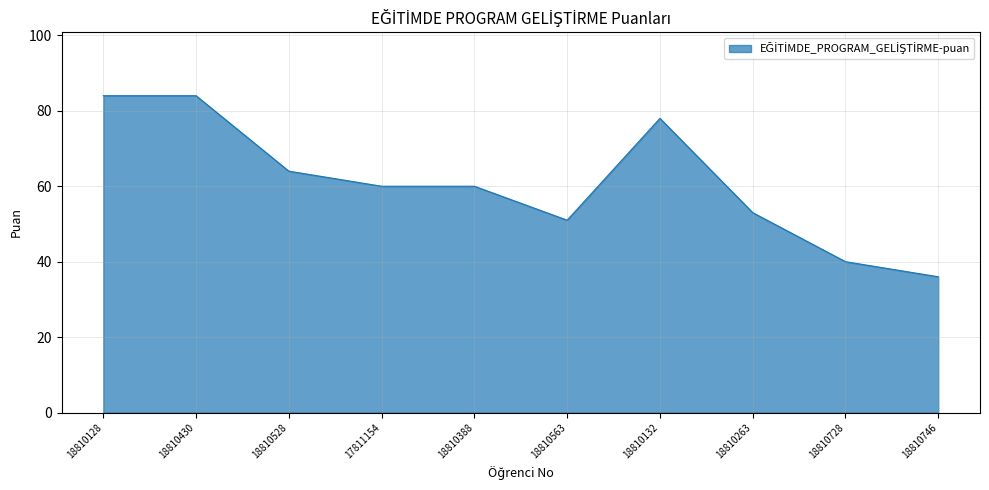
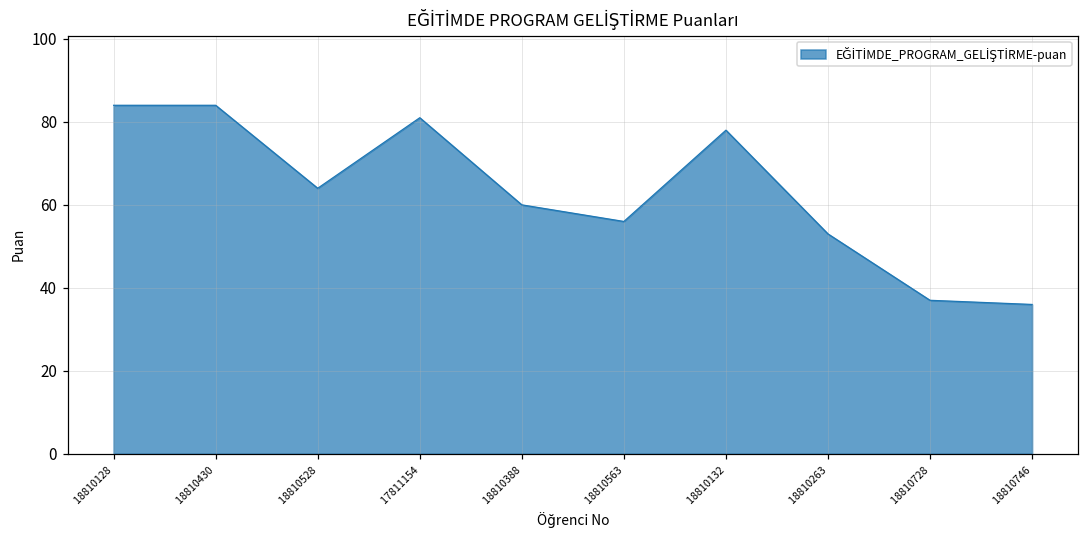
  {
    "18810128": 84,
    "18810430": 84,
    "18810528": 64,
-   "17811154": 60,
+   "17811154": 81,
    "18810388": 60,
-   "18810563": 51,
+   "18810563": 56,
    "18810132": 78,
    "18810263": 53,
-   "18810728": 40,
+   "18810728": 37,
    "18810746": 36
  }
